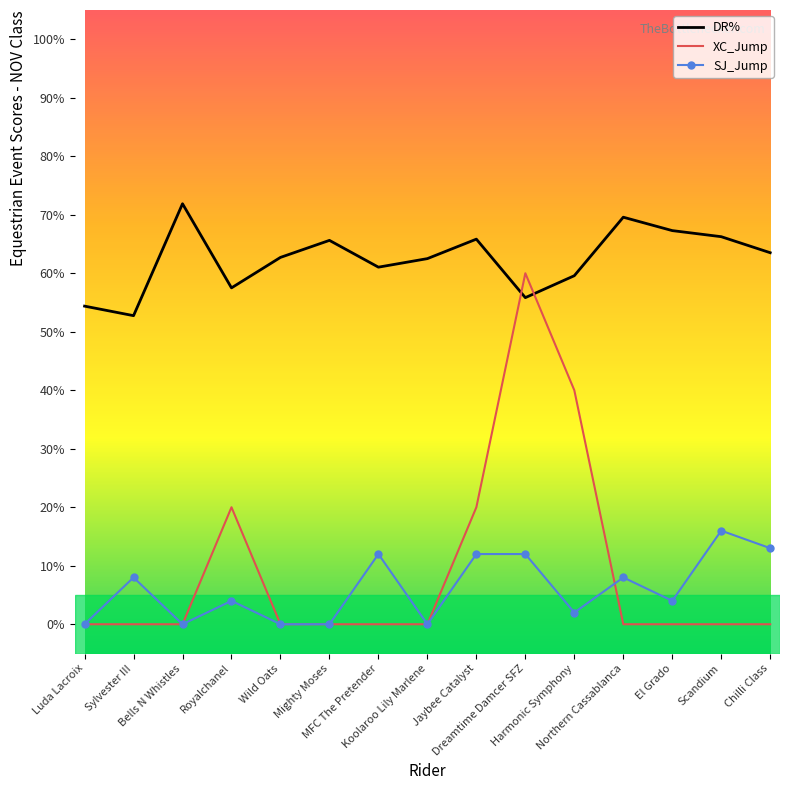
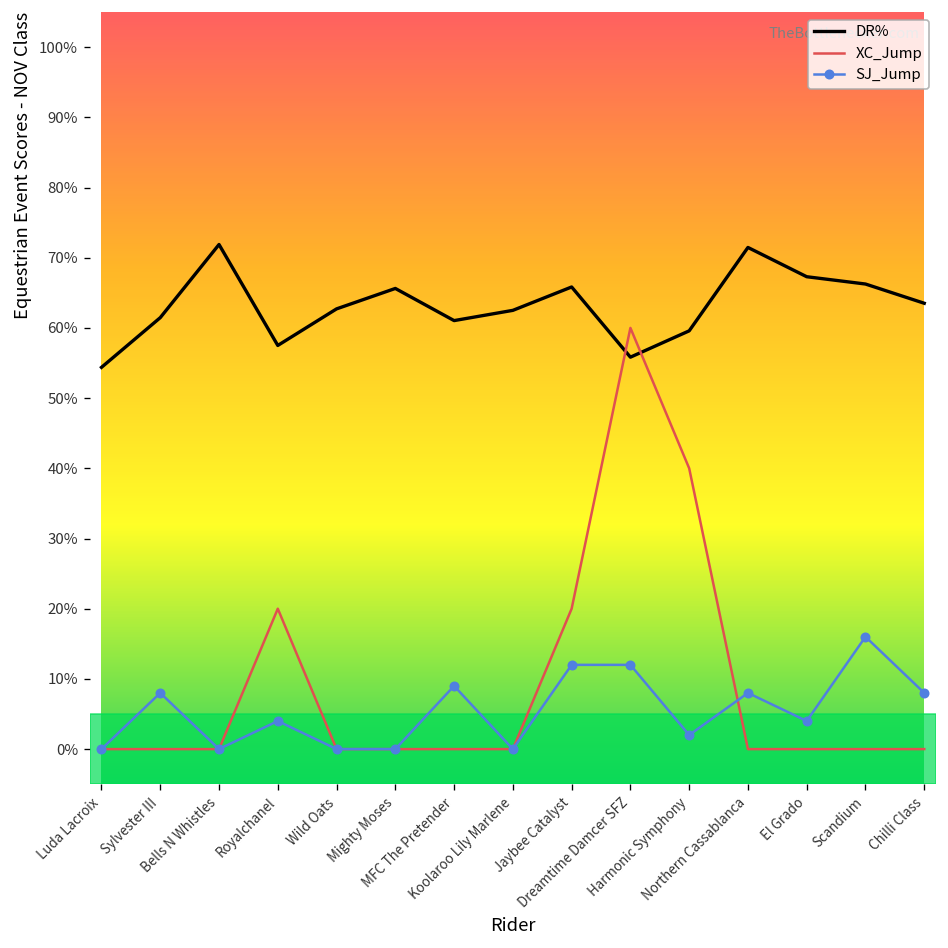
  {
    "DR%": {
      "Luda Lacroix": "54%",
-     "Sylvester III": "53%",
+     "Sylvester III": "61%",
      "Bells N Whistles": "72%",
      "Royalchanel": "58%",
      "Wild Oats": "63%",
      "Mighty Moses": "66%",
      "MFC The Pretender": "61%",
      "Koolaroo Lily Marlene": "63%",
      "Jaybee Catalyst": "66%",
      "Dreamtime Damcer SFZ": "56%",
      "Harmonic Symphony": "60%",
-     "Northern Cassablanca": "70%",
+     "Northern Cassablanca": "71%",
      "El Grado": "67%",
      "Scandium": "66%",
      "Chilli Class": "64%"
    },
    "XC_Jump": {
      "Royalchanel": "20%",
      "Jaybee Catalyst": "20%",
      "Dreamtime Damcer SFZ": "60%",
      "Harmonic Symphony": "40%"
    },
    "SJ_Jump": {
      "Sylvester III": "8%",
-     "MFC The Pretender": "12%",
+     "MFC The Pretender": "9%",
      "Jaybee Catalyst": "12%",
      "Dreamtime Damcer SFZ": "12%",
      "Northern Cassablanca": "8%",
      "Scandium": "16%",
-     "Chilli Class": "13%"
+     "Chilli Class": "8%"
    }
  }
